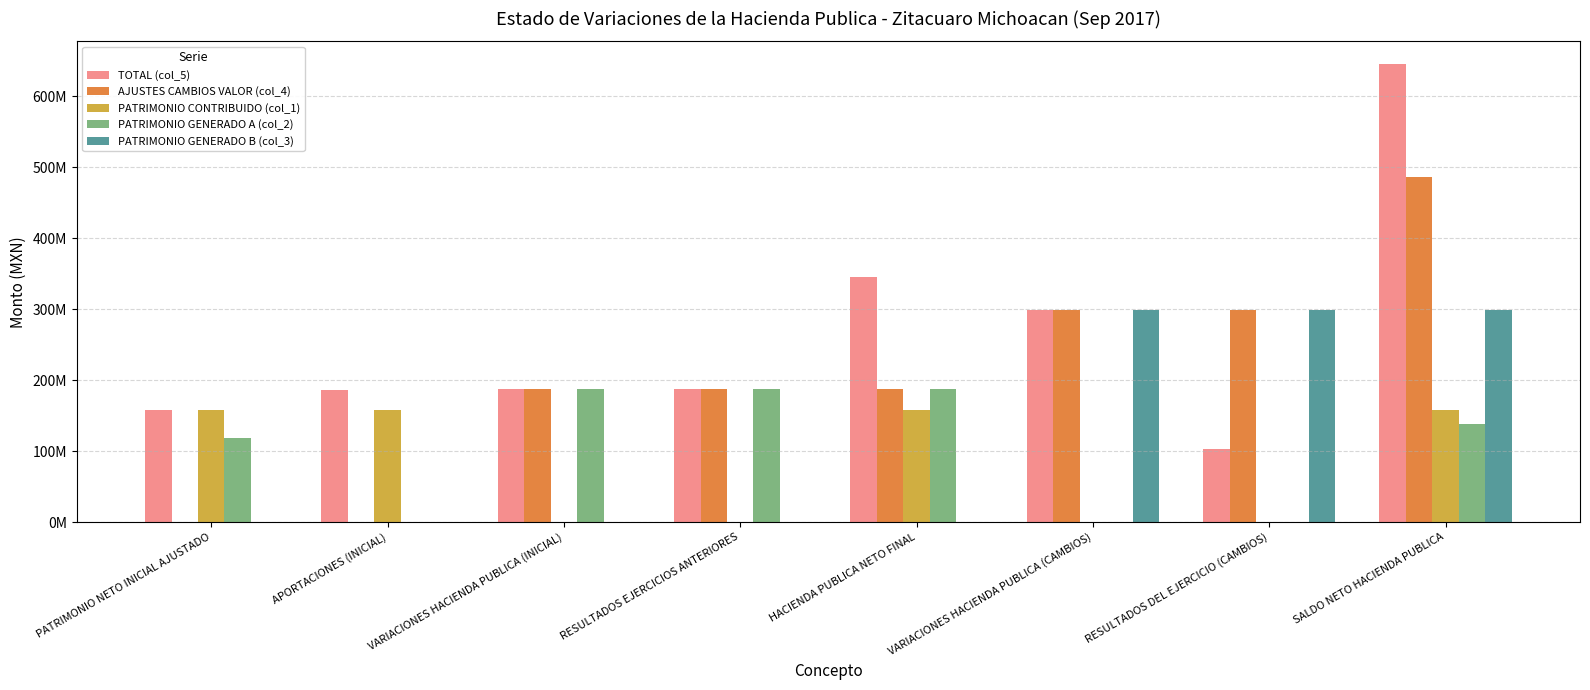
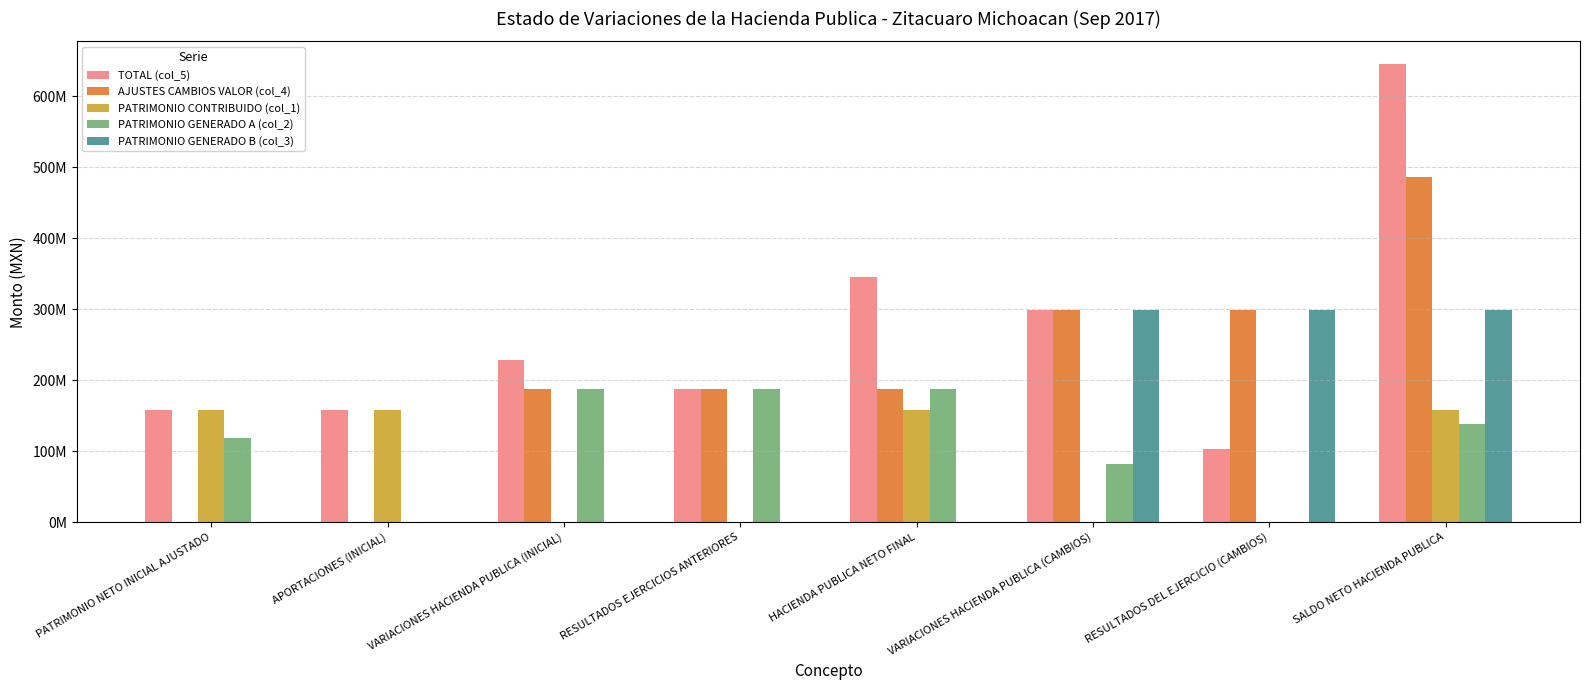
  {
    "TOTAL (col_5)": {
      "PATRIMONIO NETO INICIAL AJUSTADO": 160000000,
-     "APORTACIONES (INICIAL)": 190000000,
-     "VARIACIONES HACIENDA PUBLICA (INICIAL)": 190000000,
+     "APORTACIONES (INICIAL)": 160000000,
+     "VARIACIONES HACIENDA PUBLICA (INICIAL)": 230000000,
      "RESULTADOS EJERCICIOS ANTERIORES": 190000000,
      "HACIENDA PUBLICA NETO FINAL": 350000000,
      "VARIACIONES HACIENDA PUBLICA (CAMBIOS)": 300000000,
      "RESULTADOS DEL EJERCICIO (CAMBIOS)": 100000000,
      "SALDO NETO HACIENDA PUBLICA": 650000000
    },
    "PATRIMONIO GENERADO A (col_2)": {
      "PATRIMONIO NETO INICIAL AJUSTADO": 120000000,
      "APORTACIONES (INICIAL)": 0,
      "VARIACIONES HACIENDA PUBLICA (INICIAL)": 190000000,
      "RESULTADOS EJERCICIOS ANTERIORES": 190000000,
      "HACIENDA PUBLICA NETO FINAL": 190000000,
-     "VARIACIONES HACIENDA PUBLICA (CAMBIOS)": 0,
+     "VARIACIONES HACIENDA PUBLICA (CAMBIOS)": 80000000,
      "RESULTADOS DEL EJERCICIO (CAMBIOS)": 0,
      "SALDO NETO HACIENDA PUBLICA": 140000000
    },
    "PATRIMONIO GENERADO B (col_3)": {
      "PATRIMONIO NETO INICIAL AJUSTADO": 0,
      "APORTACIONES (INICIAL)": 0,
      "VARIACIONES HACIENDA PUBLICA (INICIAL)": 0,
      "RESULTADOS EJERCICIOS ANTERIORES": 0,
      "HACIENDA PUBLICA NETO FINAL": 0,
      "VARIACIONES HACIENDA PUBLICA (CAMBIOS)": 300000000,
      "RESULTADOS DEL EJERCICIO (CAMBIOS)": 300000000,
      "SALDO NETO HACIENDA PUBLICA": 300000000
    }
  }
